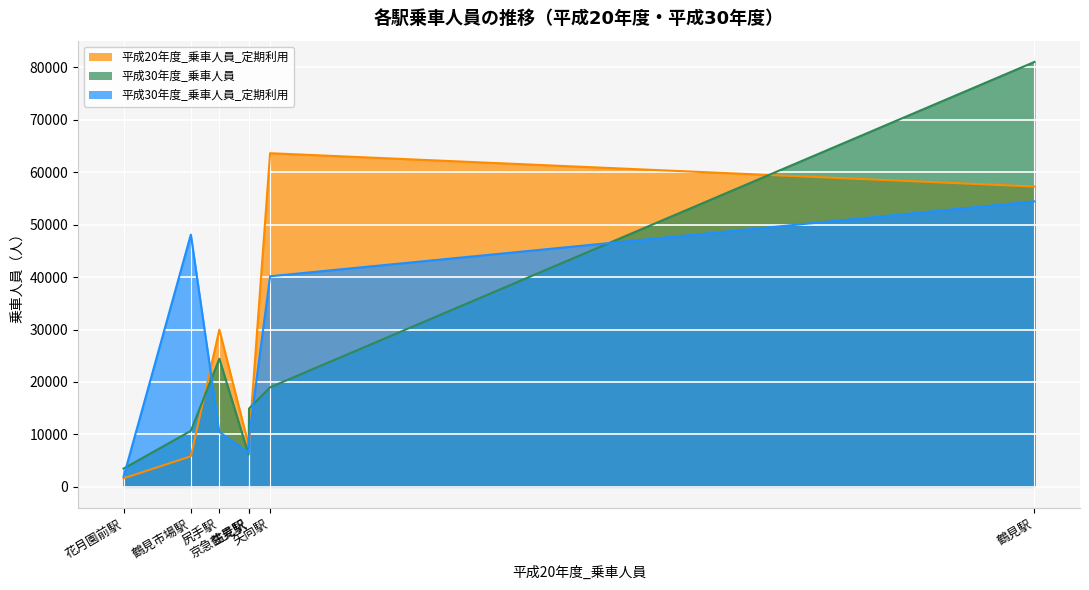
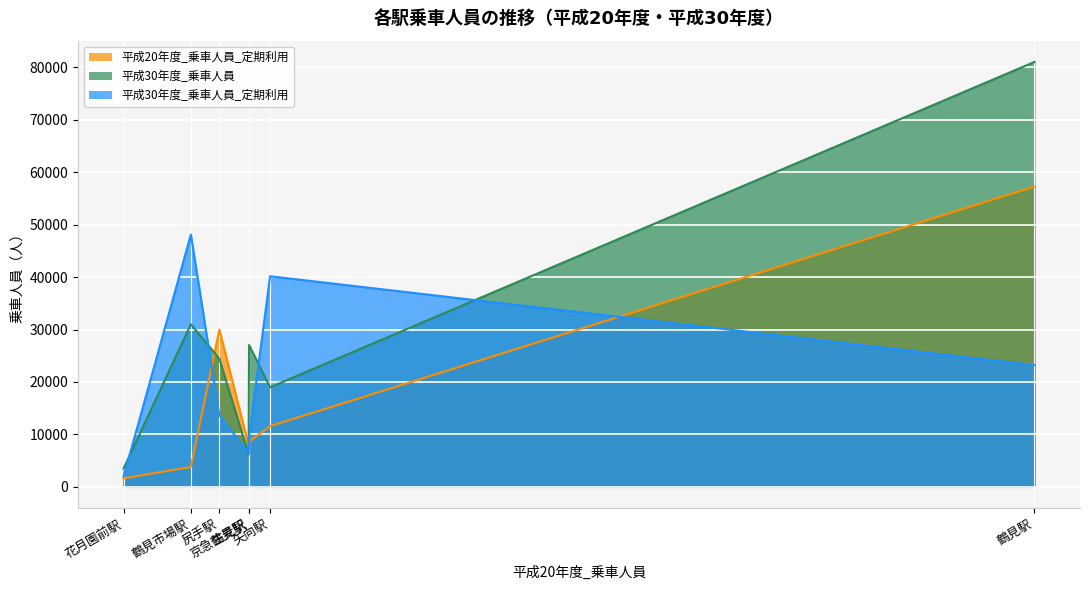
  {
    "平成20年度_乗車人員_定期利用": {
-     "鶴見市場駅": 6000,
+     "鶴見市場駅": 4000,
      "尻手駅": 30000,
      "京急鶴見駅": 8000,
      "生麦駅": 9000,
-     "矢向駅": 64000,
+     "矢向駅": 12000,
      "鶴見駅": 57000
    },
    "平成30年度_乗車人員": {
      "花月園前駅": 3000,
-     "鶴見市場駅": 11000,
+     "鶴見市場駅": 31000,
      "尻手駅": 24000,
-     "生麦駅": 15000,
+     "生麦駅": 27000,
      "矢向駅": 19000,
      "鶴見駅": 81000
    },
    "平成30年度_乗車人員_定期利用": {
      "鶴見市場駅": 48000,
-     "尻手駅": 10000,
+     "尻手駅": 14000,
      "生麦駅": 10000,
      "矢向駅": 40000,
-     "鶴見駅": 54000
+     "鶴見駅": 23000
    }
  }
